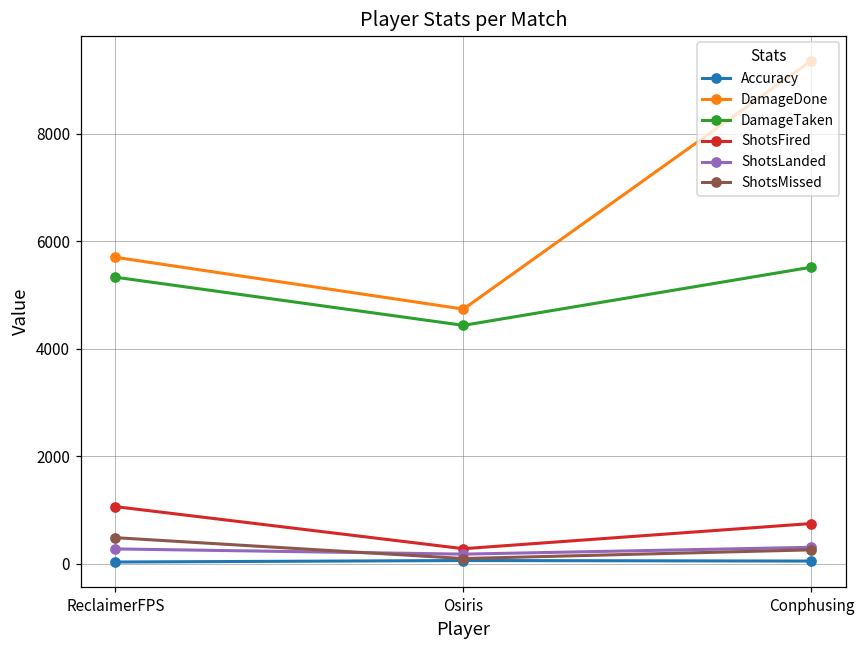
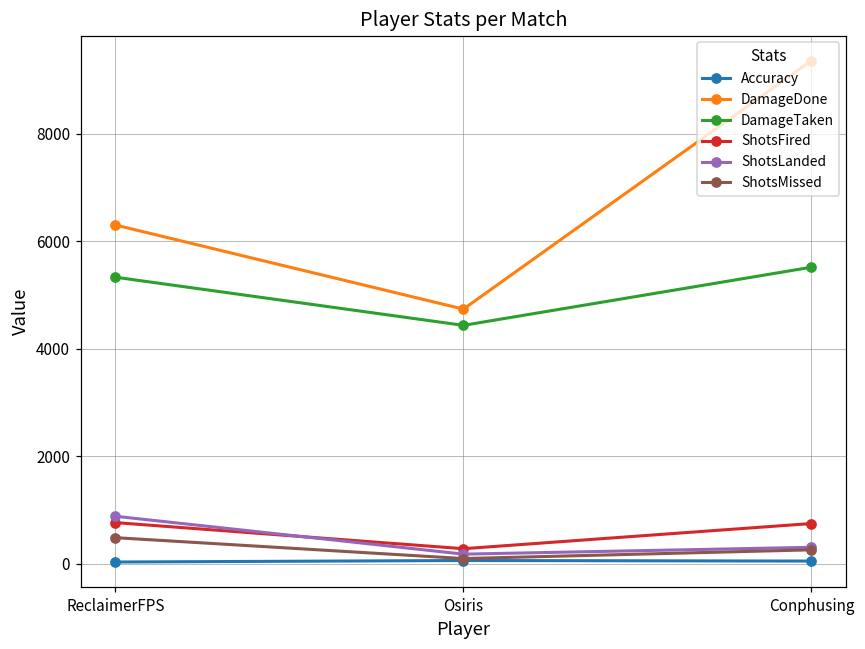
  {
    "Accuracy": {
      "ReclaimerFPS": 0,
      "Conphusing": 100
    },
    "DamageDone": {
-     "ReclaimerFPS": 5700,
+     "ReclaimerFPS": 6300,
      "Osiris": 4700
    },
    "DamageTaken": {
      "ReclaimerFPS": 5300,
      "Osiris": 4400,
      "Conphusing": 5500
    },
    "ShotsFired": {
-     "ReclaimerFPS": 1100,
+     "ReclaimerFPS": 800,
      "Osiris": 300,
      "Conphusing": 800
    },
    "ShotsLanded": {
-     "ReclaimerFPS": 300,
+     "ReclaimerFPS": 900,
      "Osiris": 200
    },
    "ShotsMissed": {
      "ReclaimerFPS": 500
    }
  }
